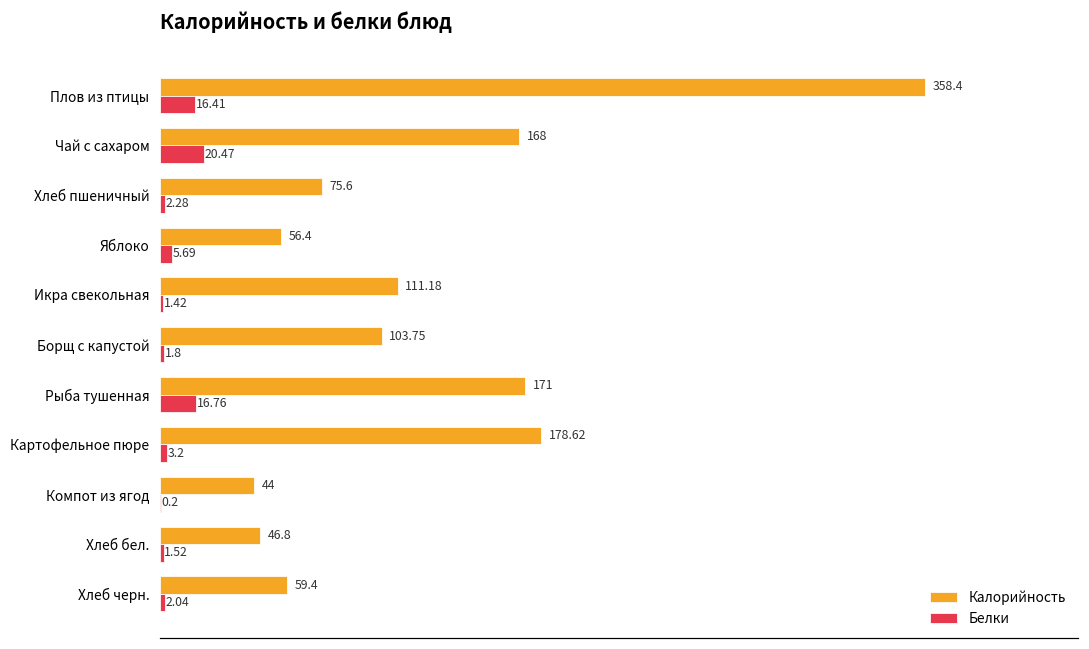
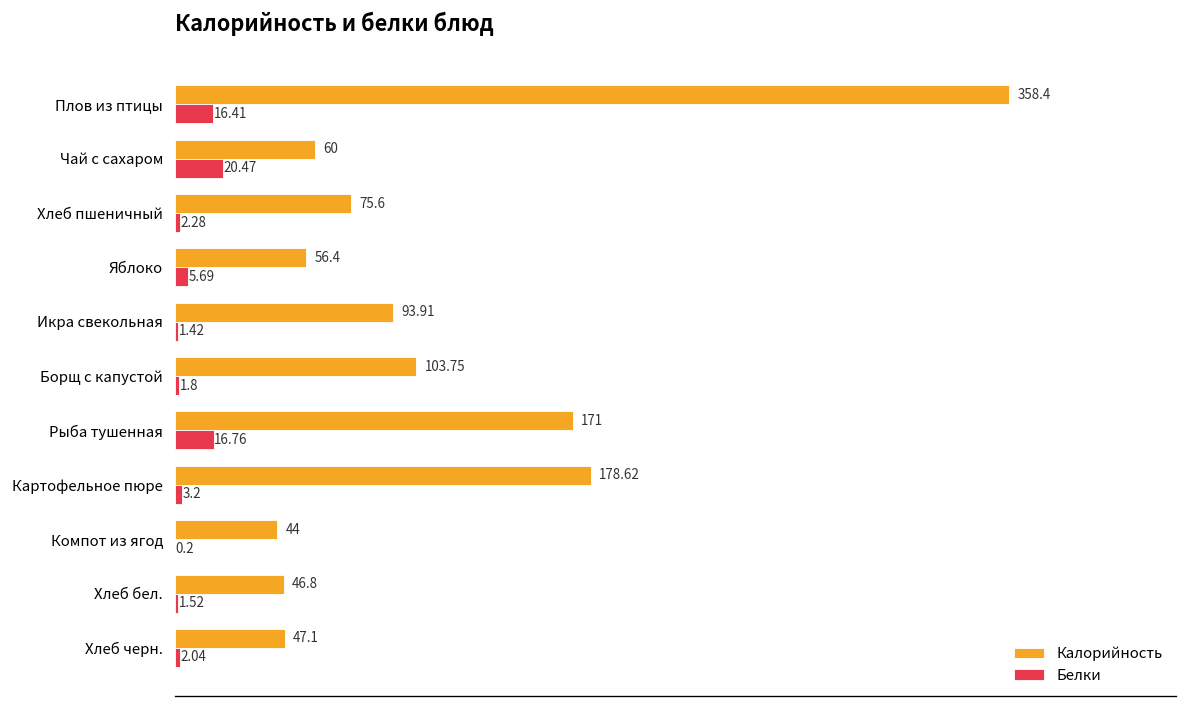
  {
    "Калорийность": {
      "Плов из птицы": 358.4,
-     "Чай с сахаром": 168,
+     "Чай с сахаром": 60,
      "Хлеб пшеничный": 75.6,
      "Яблоко": 56.4,
-     "Икра свекольная": 111.18,
+     "Икра свекольная": 93.91,
      "Борщ с капустой": 103.75,
      "Рыба тушенная": 171,
      "Картофельное пюре": 178.62,
      "Компот из ягод": 44,
      "Хлеб бел.": 46.8,
-     "Хлеб черн.": 59.4
+     "Хлеб черн.": 47.1
    },
    "Белки": {
      "Плов из птицы": 16.41,
      "Чай с сахаром": 20.47,
      "Хлеб пшеничный": 2.28,
      "Яблоко": 5.69,
      "Икра свекольная": 1.42,
      "Борщ с капустой": 1.8,
      "Рыба тушенная": 16.76,
      "Картофельное пюре": 3.2,
      "Компот из ягод": 0.2,
      "Хлеб бел.": 1.52,
      "Хлеб черн.": 2.04
    }
  }
